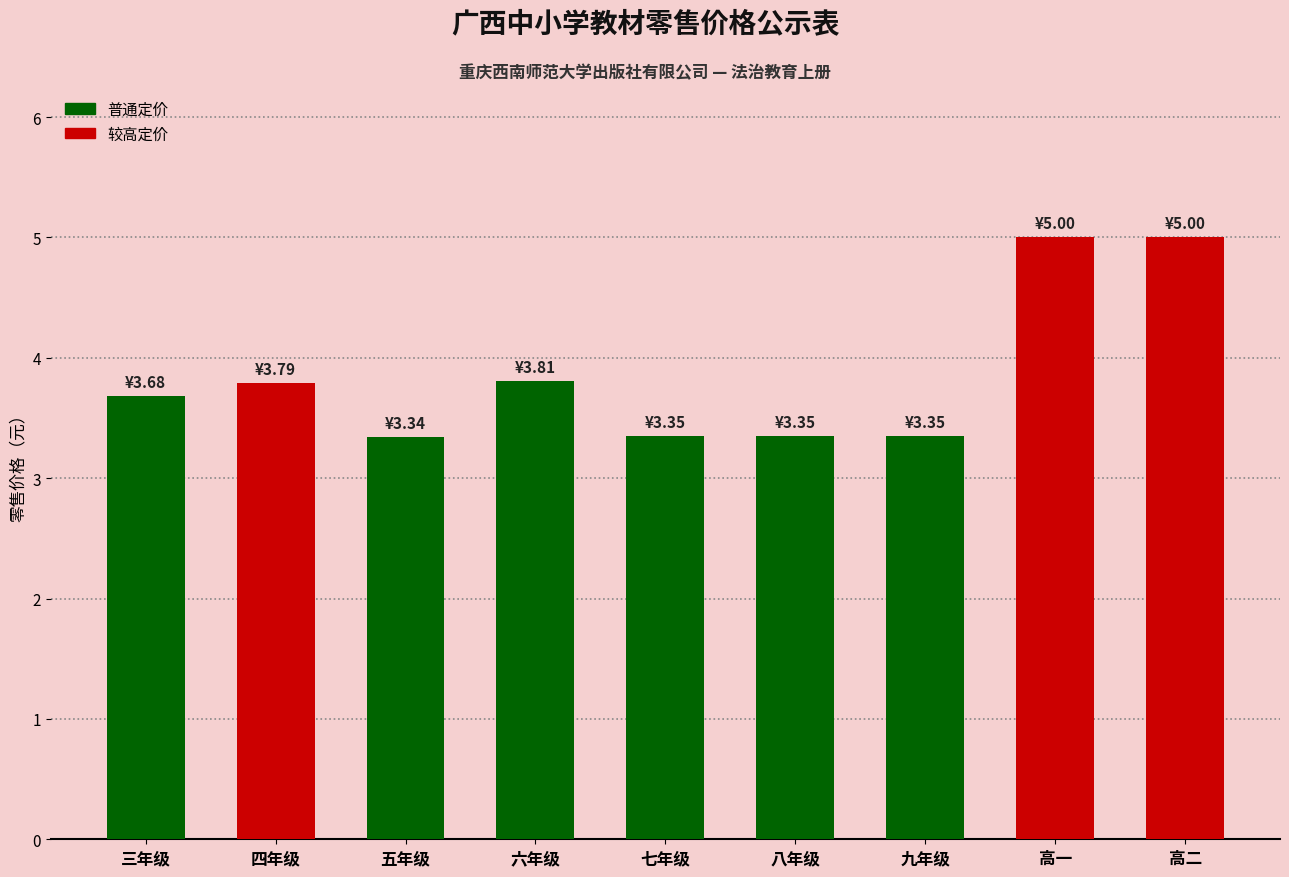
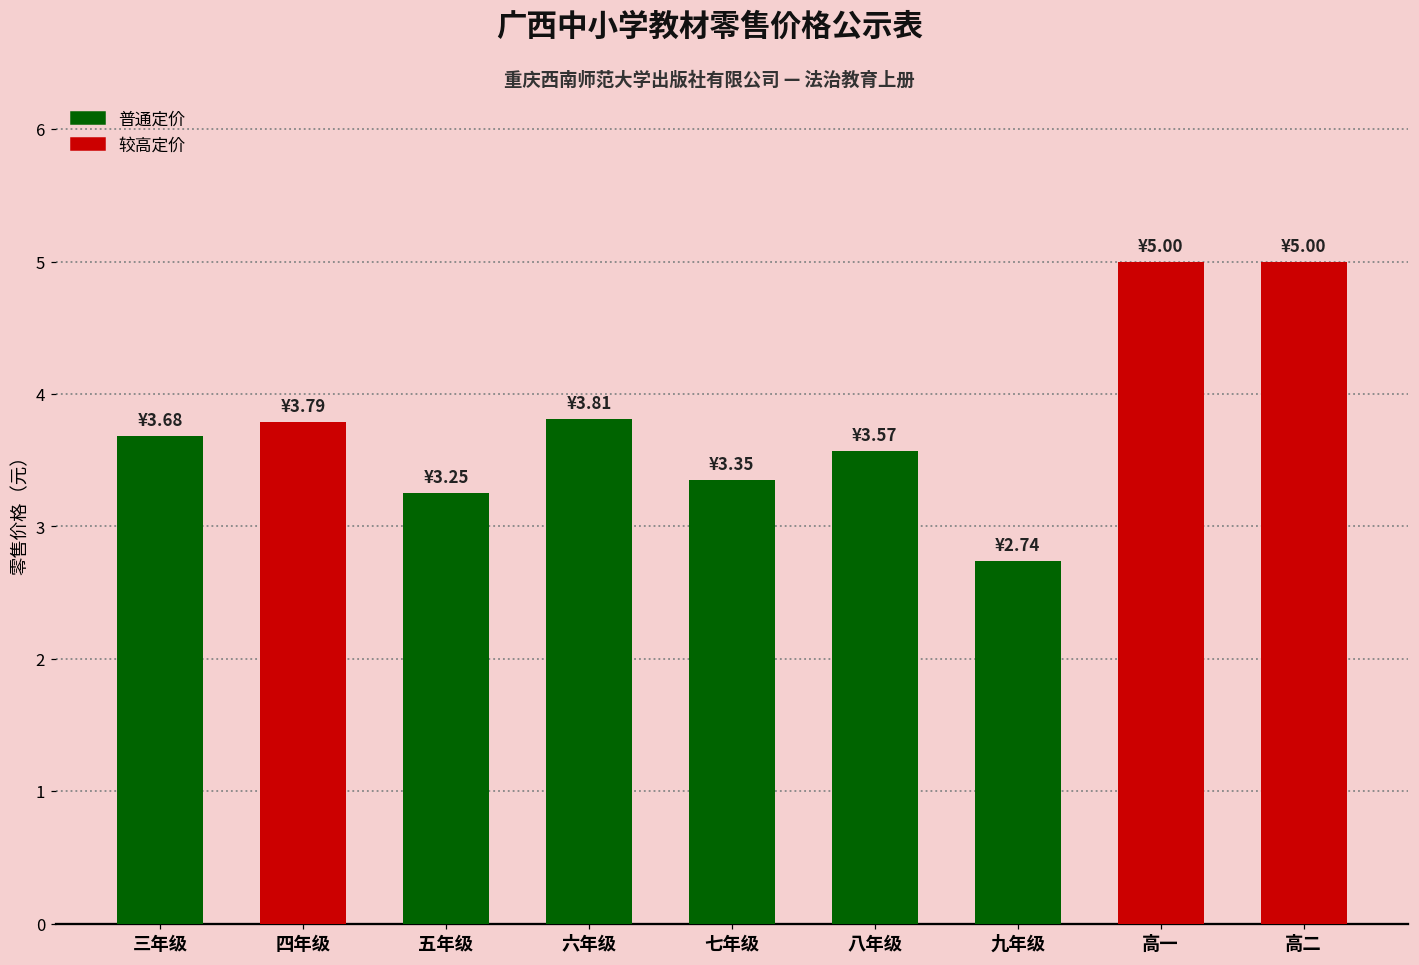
  {
    "三年级": "¥3.68",
    "四年级": "¥3.79",
-   "五年级": "¥3.34",
+   "五年级": "¥3.25",
    "六年级": "¥3.81",
    "七年级": "¥3.35",
-   "八年级": "¥3.35",
-   "九年级": "¥3.35",
+   "八年级": "¥3.57",
+   "九年级": "¥2.74",
    "高一": "¥5.00",
    "高二": "¥5.00"
  }
